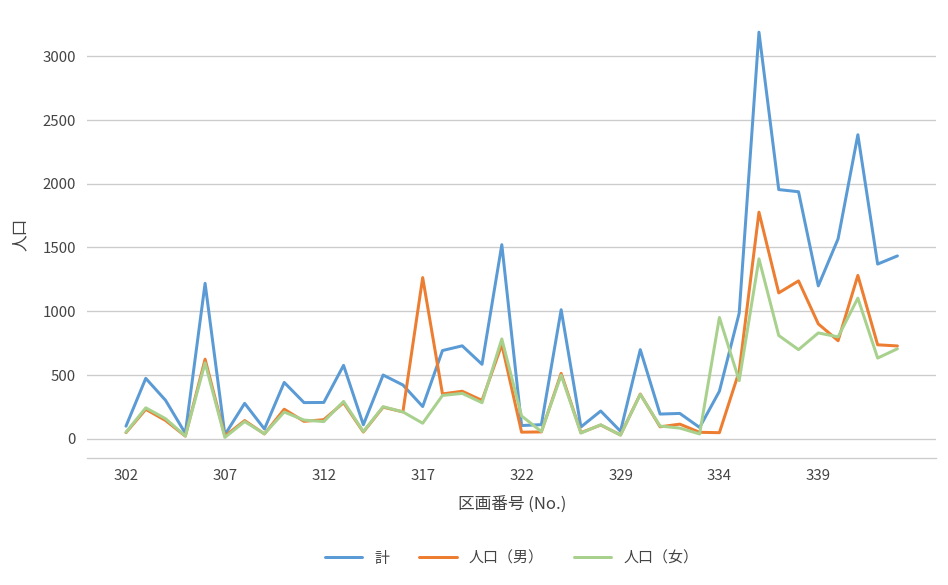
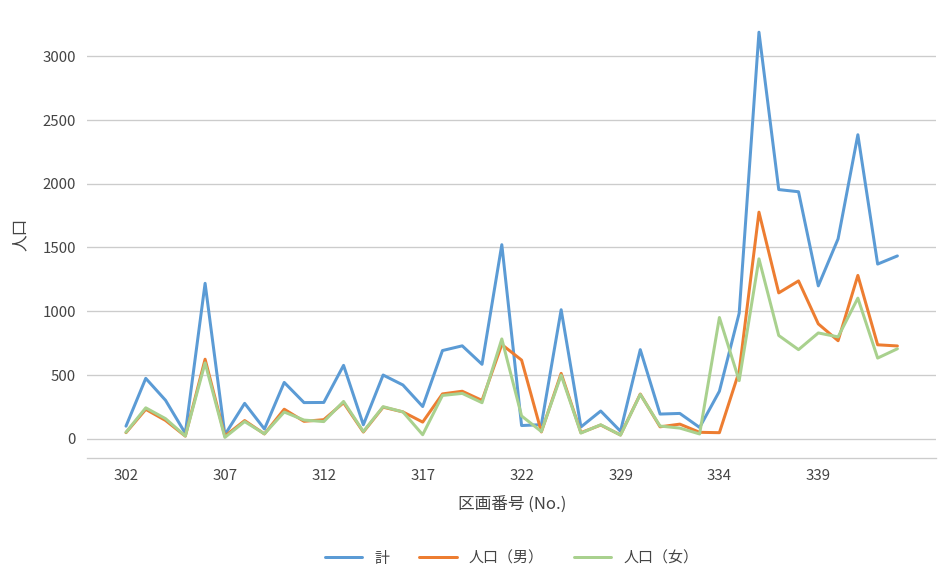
  {
    "計": {
      "302": 100,
      "312": 290,
      "317": 250,
      "322": 100,
      "329": 60,
      "334": 370,
      "339": 1200
    },
    "人口（男）": {
-     "317": 1260,
-     "322": 50,
+     "317": 130,
+     "322": 620,
      "334": 50,
      "339": 900
    },
    "人口（女）": {
-     "317": 120,
+     "317": 30,
      "322": 180,
      "334": 950,
      "339": 830
    }
  }
